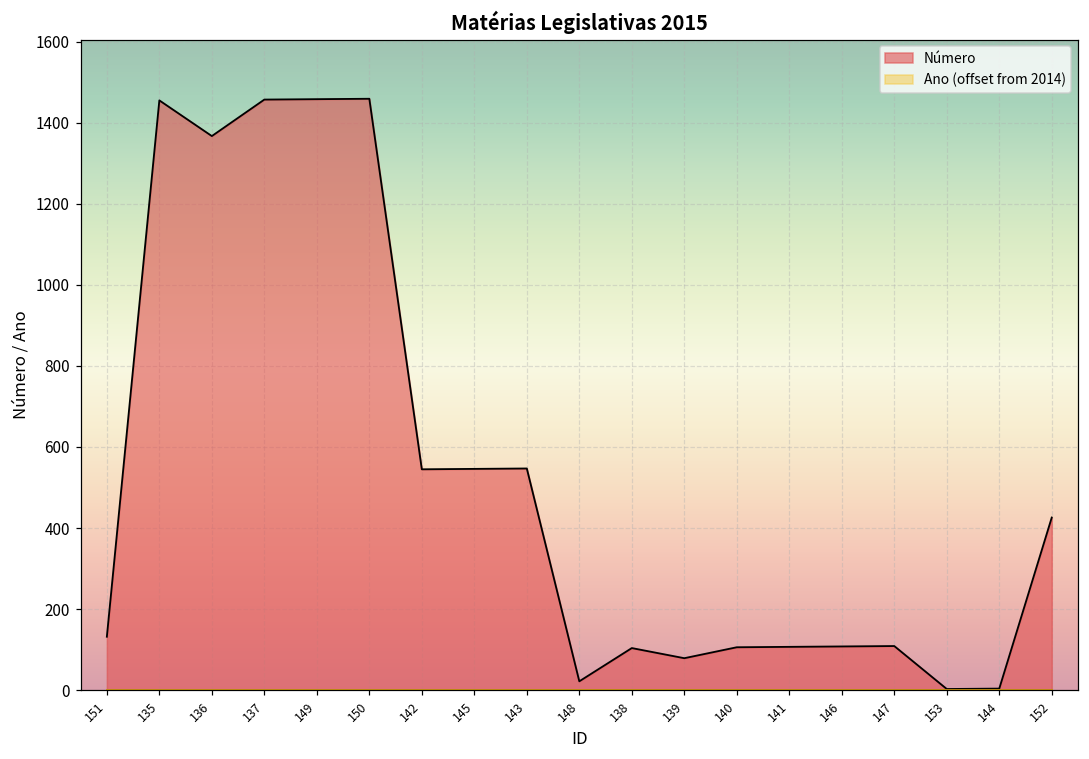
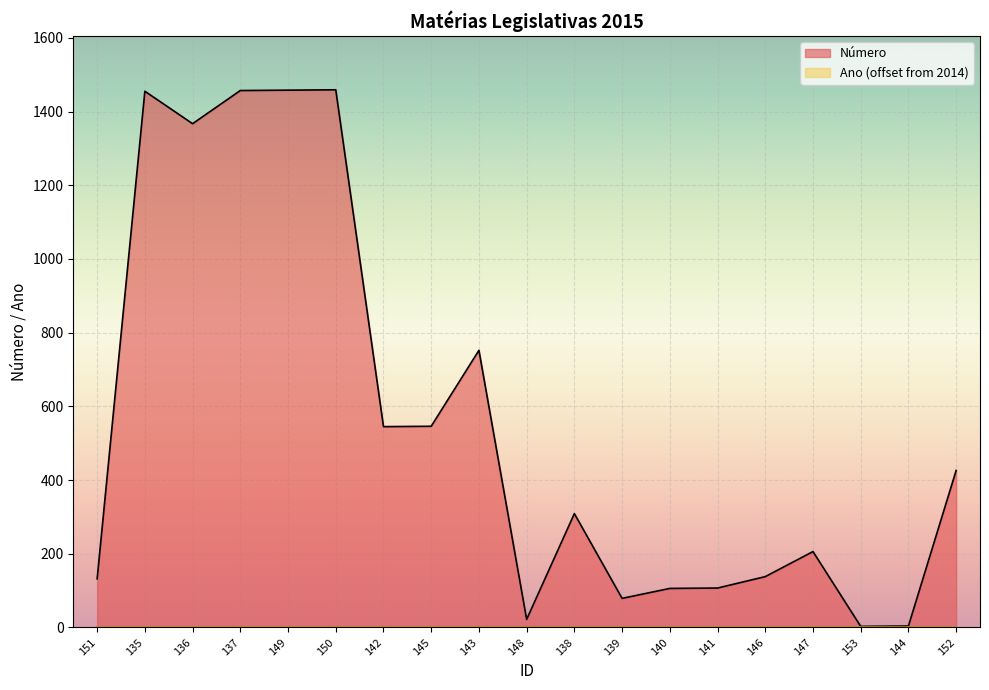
  {
    "Número": {
      "151": 130,
      "135": 1460,
      "136": 1370,
      "137": 1460,
      "149": 1460,
      "150": 1460,
      "142": 550,
      "145": 550,
-     "143": 550,
+     "143": 750,
      "148": 20,
-     "138": 100,
+     "138": 310,
      "139": 80,
      "140": 110,
      "141": 110,
-     "146": 110,
-     "147": 110,
+     "146": 140,
+     "147": 210,
      "152": 430
    },
    "Ano (offset from 2014)": {
      "151": 0,
      "135": 0,
      "136": 0,
      "137": 0,
      "149": 0,
      "150": 0,
      "142": 0,
      "145": 0,
      "143": 0,
      "148": 0,
      "138": 0,
      "139": 0,
      "140": 0,
      "141": 0,
      "146": 0,
      "147": 0,
      "152": 0
    }
  }
